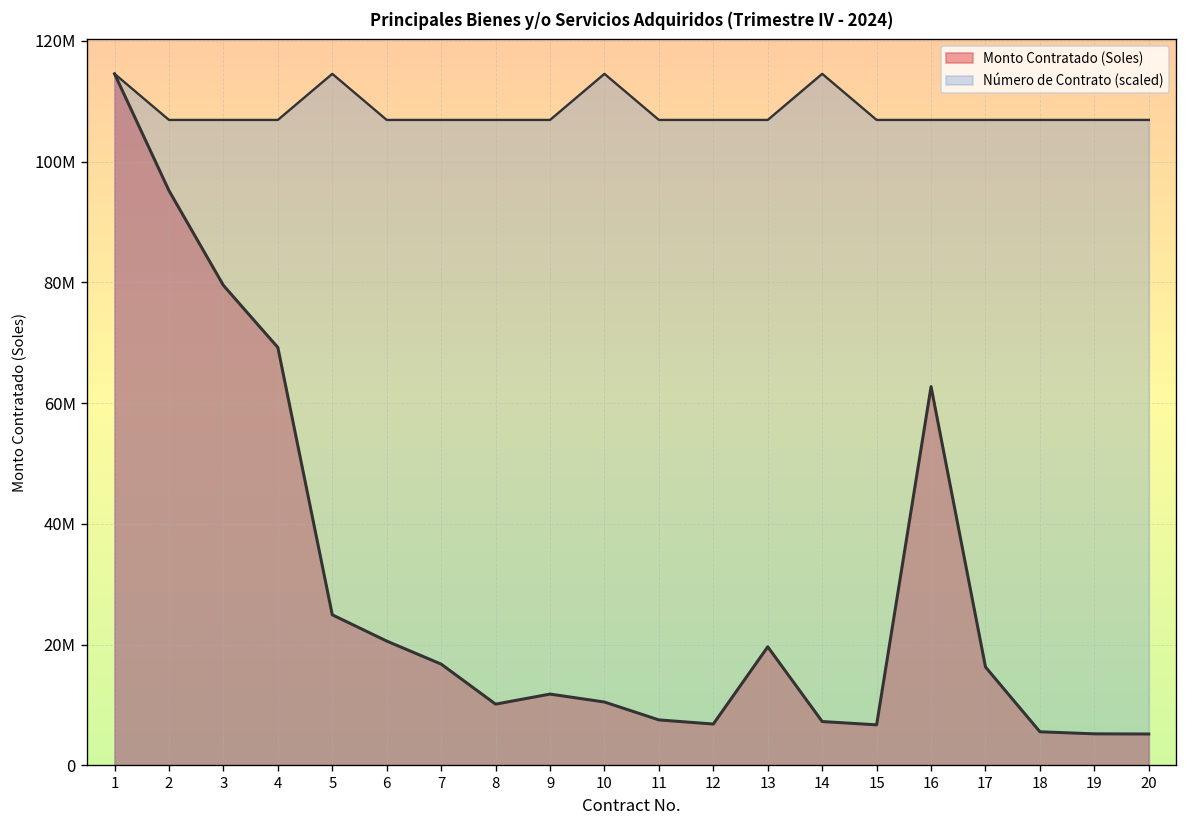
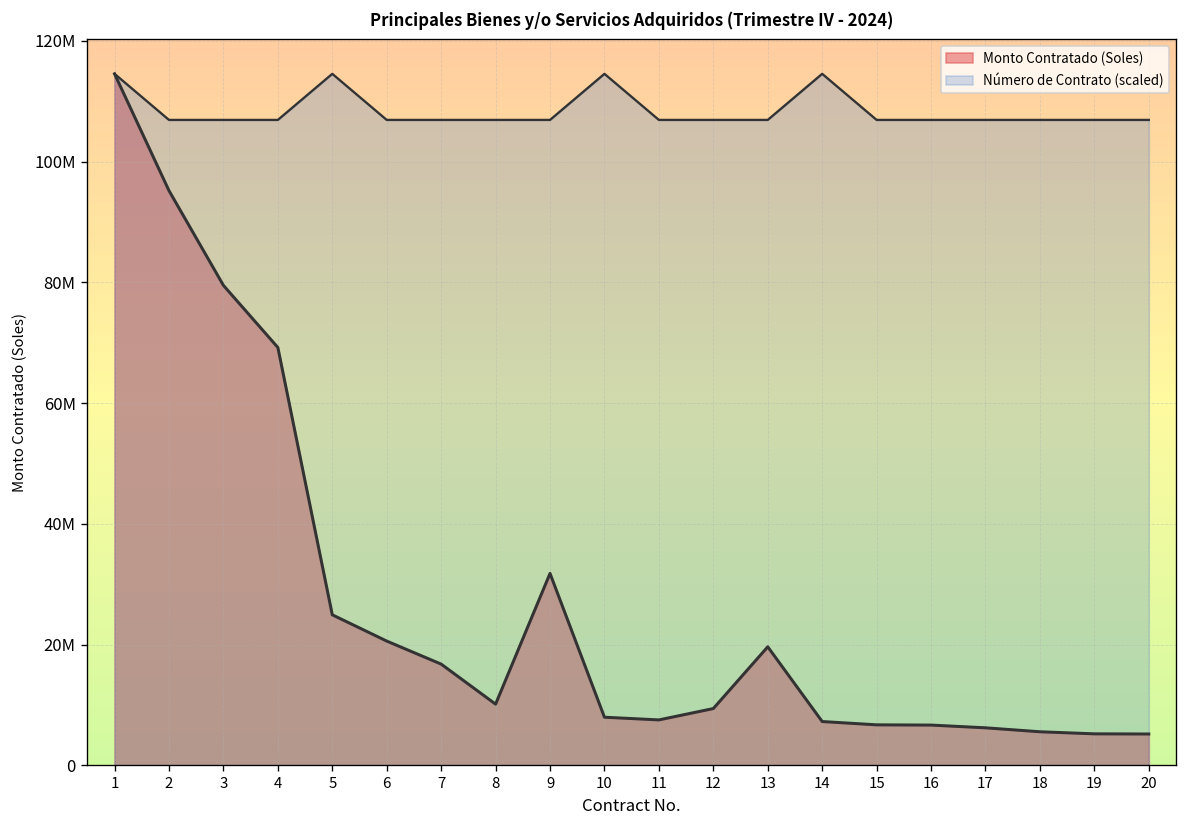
  {
    "Monto Contratado (Soles)": {
      "2": 95000000,
      "3": 79000000,
      "4": 69000000,
      "5": 25000000,
      "6": 21000000,
      "7": 17000000,
      "8": 10000000,
-     "9": 12000000,
-     "10": 10000000,
+     "9": 32000000,
+     "10": 8000000,
      "11": 8000000,
-     "12": 7000000,
+     "12": 9000000,
      "13": 20000000,
      "14": 7000000,
      "15": 7000000,
-     "16": 63000000,
-     "17": 16000000,
+     "16": 7000000,
+     "17": 6000000,
      "18": 6000000,
      "19": 5000000,
      "20": 5000000
    },
    "Número de Contrato (scaled)": {
      "2": 107000000,
      "3": 107000000,
      "4": 107000000,
      "5": 115000000,
      "6": 107000000,
      "7": 107000000,
      "8": 107000000,
      "9": 107000000,
      "10": 115000000,
      "11": 107000000,
      "12": 107000000,
      "13": 107000000,
      "14": 115000000,
      "15": 107000000,
      "16": 107000000,
      "17": 107000000,
      "18": 107000000,
      "19": 107000000,
      "20": 107000000
    }
  }
